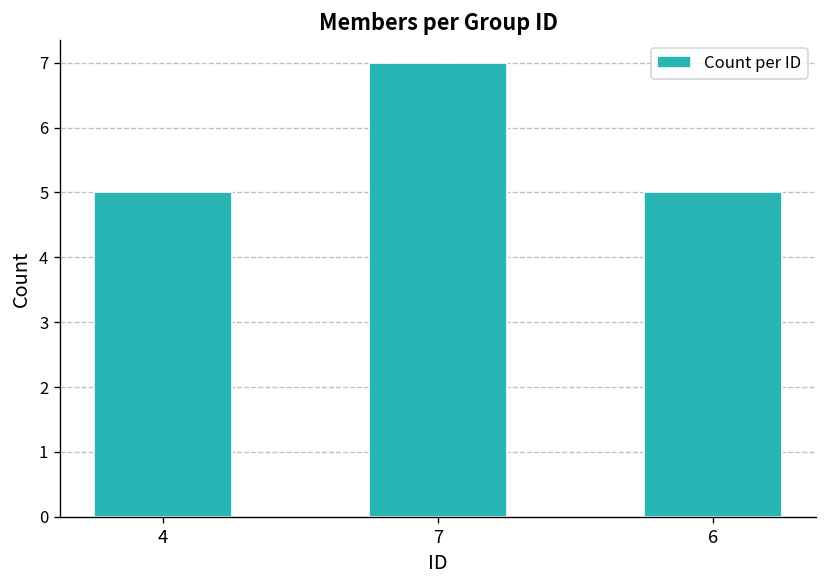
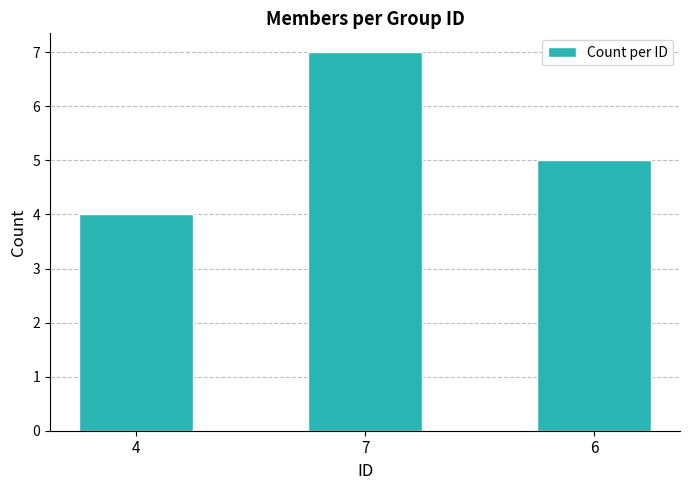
  {
-   "4": 5,
+   "4": 4,
    "7": 7,
    "6": 5
  }
